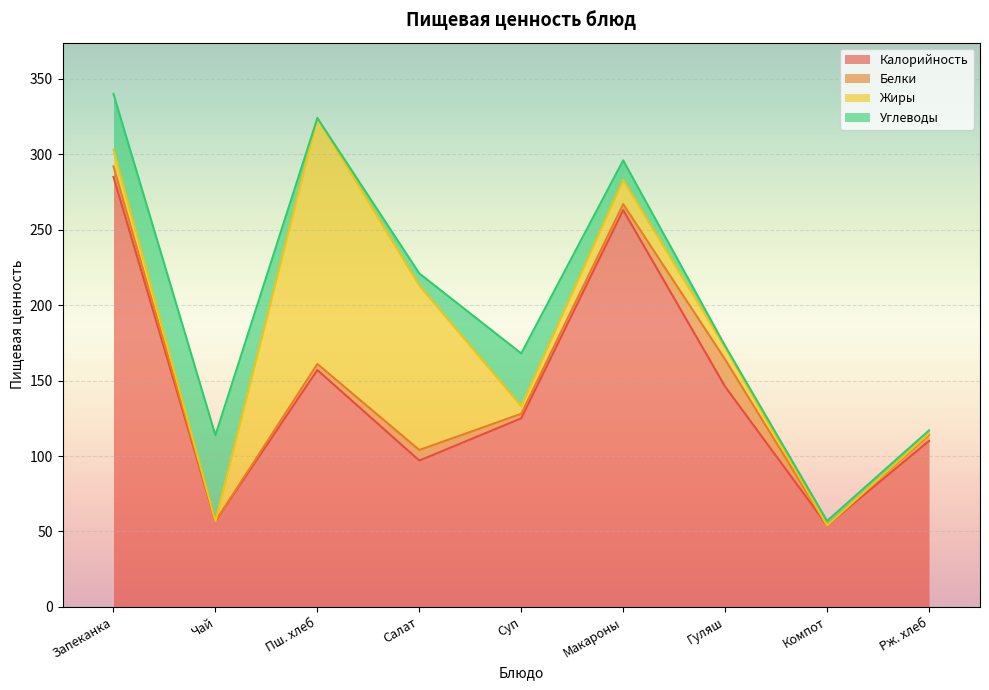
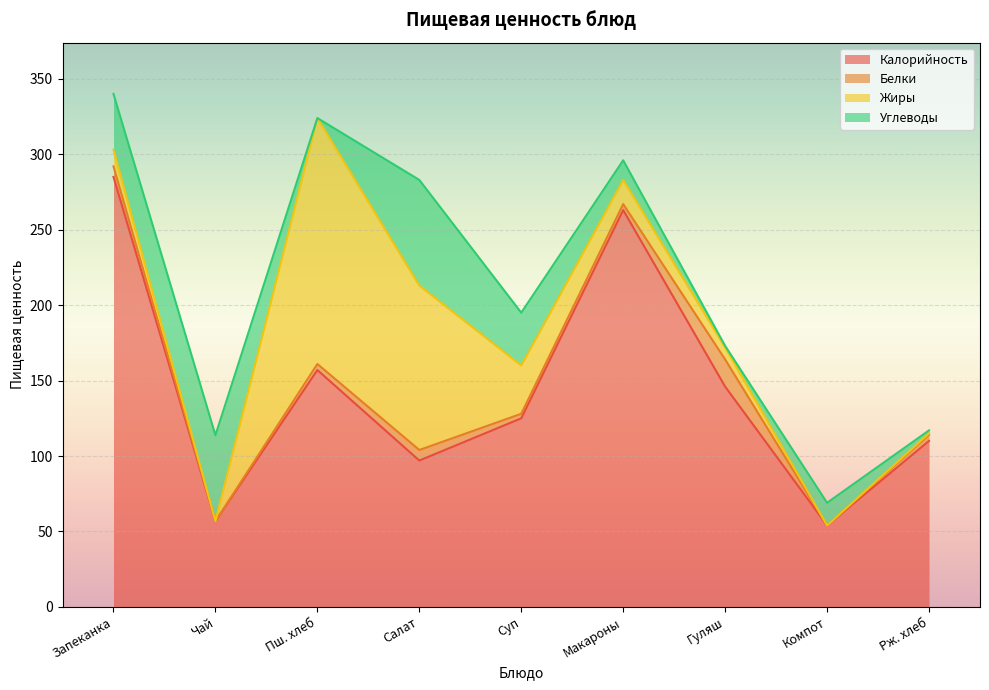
  {
    "Жиры": {
      "Запеканка": 11,
      "Салат": 109,
-     "Суп": 5,
+     "Суп": 32,
      "Макароны": 16
    },
    "Углеводы": {
      "Запеканка": 37,
      "Чай": 57,
-     "Салат": 8,
+     "Салат": 70,
      "Суп": 35,
      "Макароны": 13,
-     "Компот": 3,
+     "Компот": 15,
      "Рж. хлеб": 2
    }
  }
